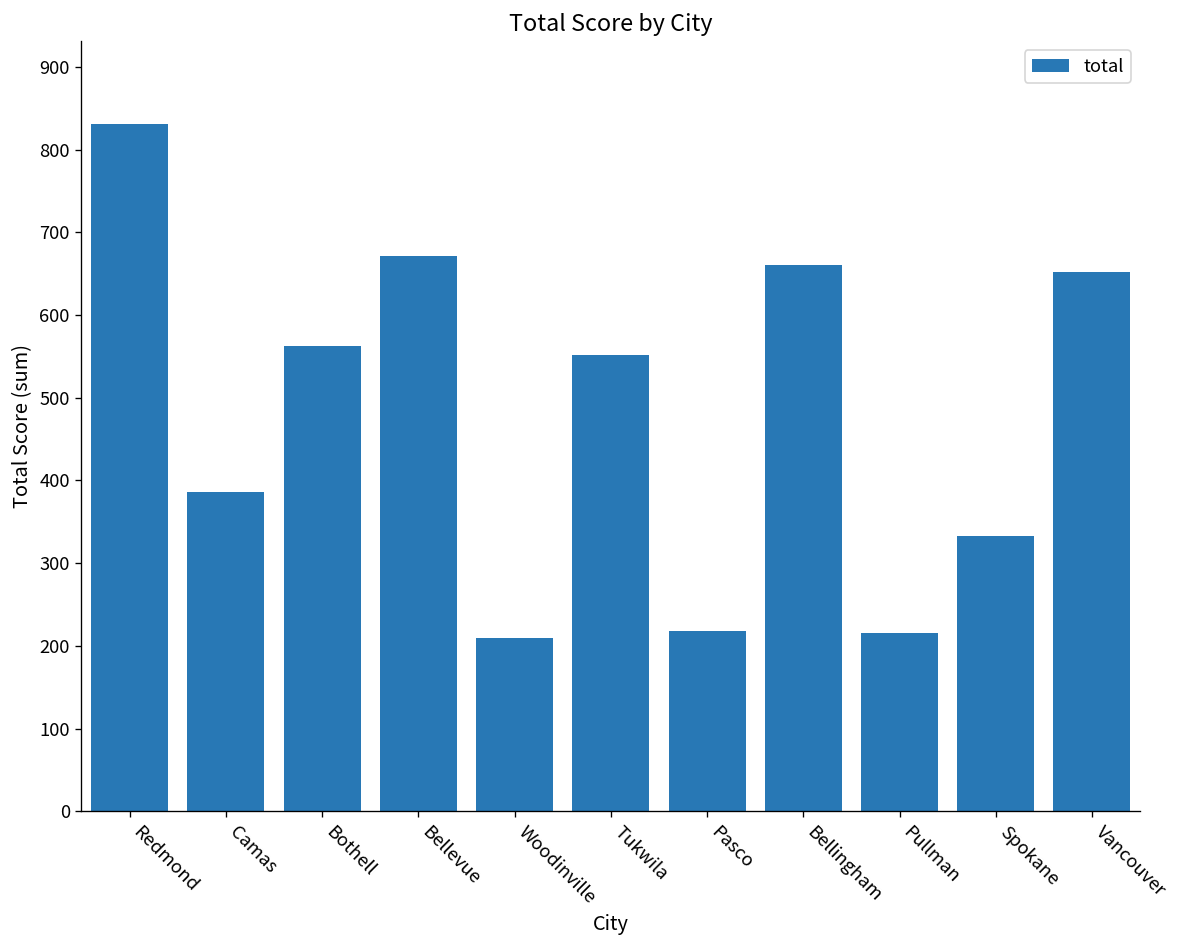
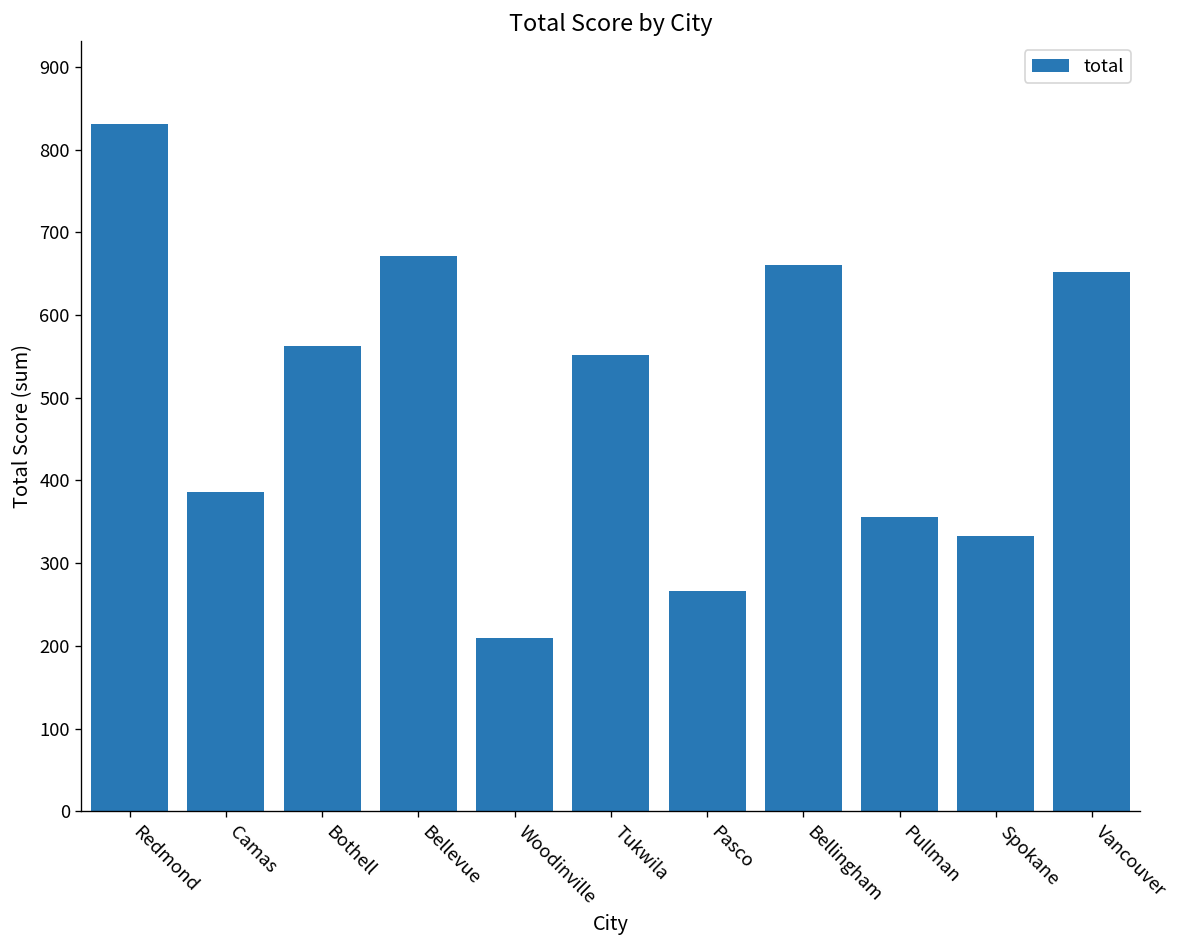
  {
    "Redmond": 830,
    "Camas": 390,
    "Bothell": 560,
    "Bellevue": 670,
    "Woodinville": 210,
    "Tukwila": 550,
-   "Pasco": 220,
+   "Pasco": 270,
    "Bellingham": 660,
-   "Pullman": 220,
+   "Pullman": 360,
    "Spokane": 330,
    "Vancouver": 650
  }
